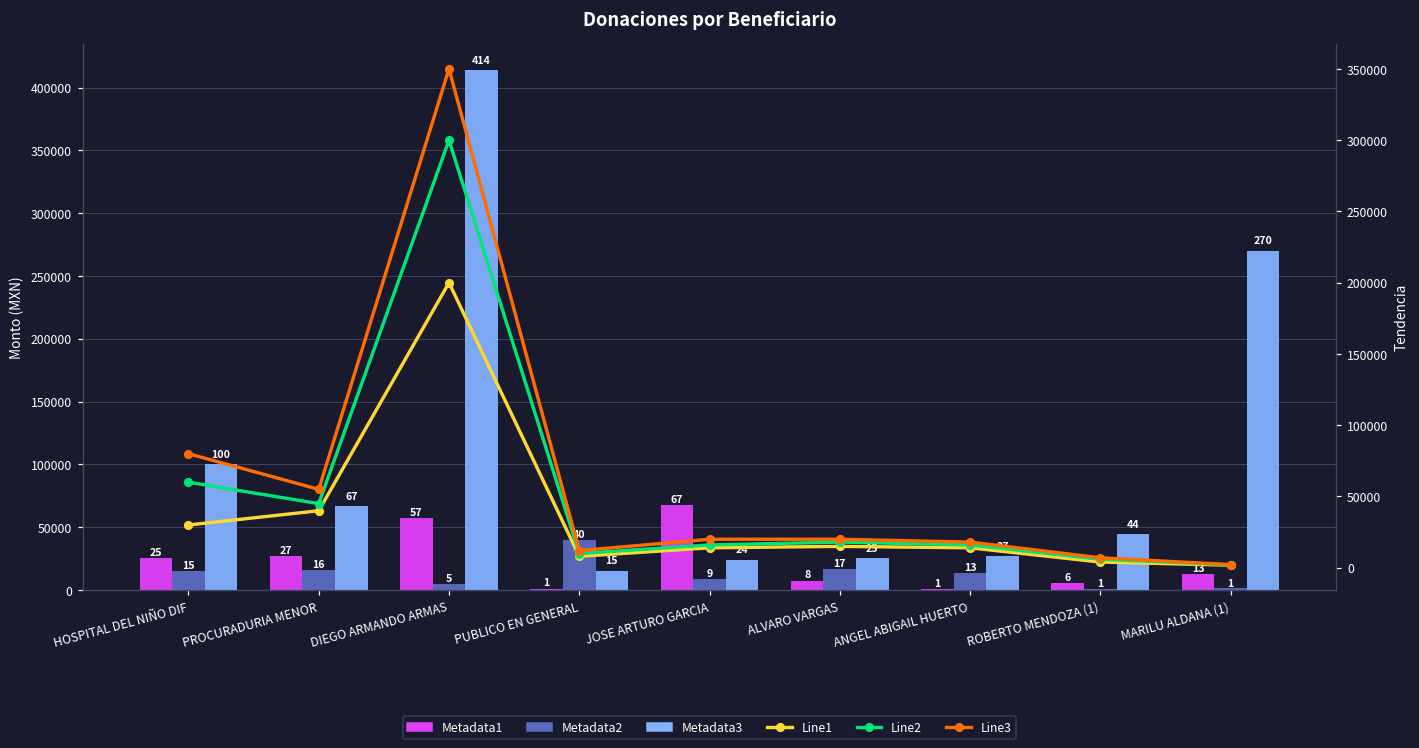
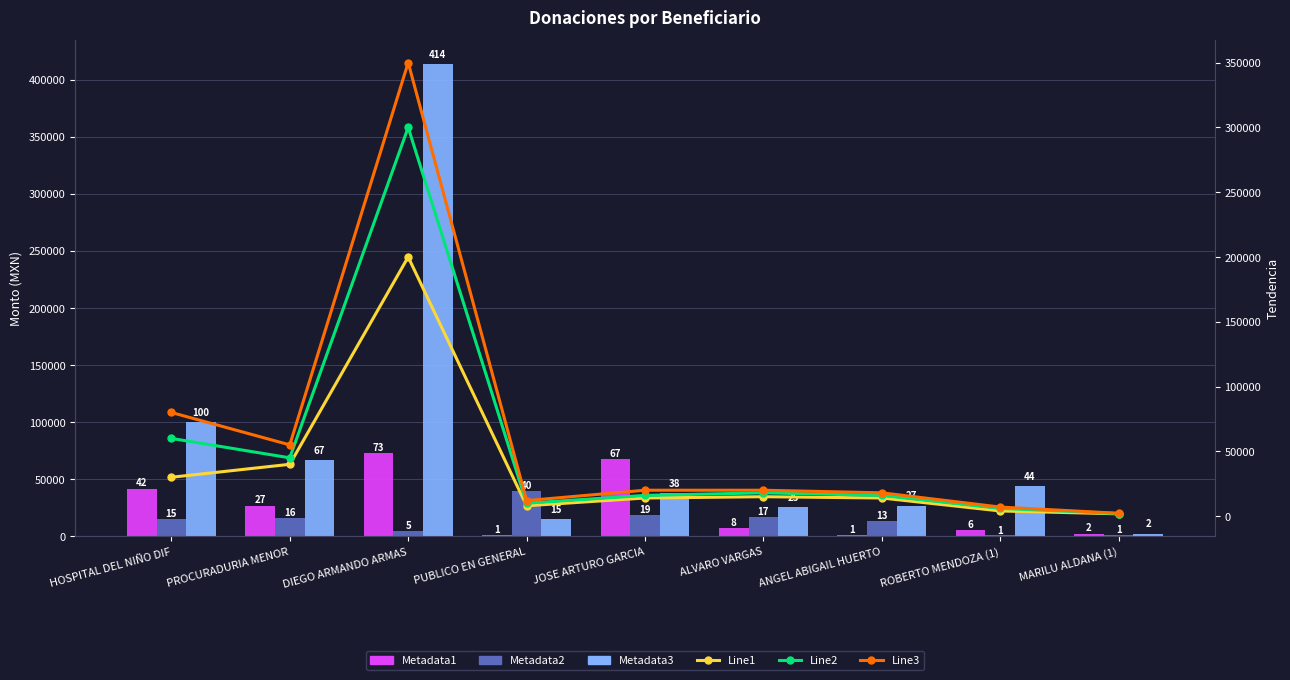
  {
    "Metadata1": {
-     "HOSPITAL DEL NIÑO DIF": 25,
-     "DIEGO ARMANDO ARMAS": 57,
-     "MARILU ALDANA (1)": 13
+     "HOSPITAL DEL NIÑO DIF": 42,
+     "DIEGO ARMANDO ARMAS": 73,
+     "MARILU ALDANA (1)": 2
    },
    "Metadata2": {
-     "JOSE ARTURO GARCIA": 9
+     "JOSE ARTURO GARCIA": 19
    },
    "Metadata3": {
-     "JOSE ARTURO GARCIA": 24,
-     "MARILU ALDANA (1)": 270
+     "JOSE ARTURO GARCIA": 38,
+     "MARILU ALDANA (1)": 2
    }
  }
